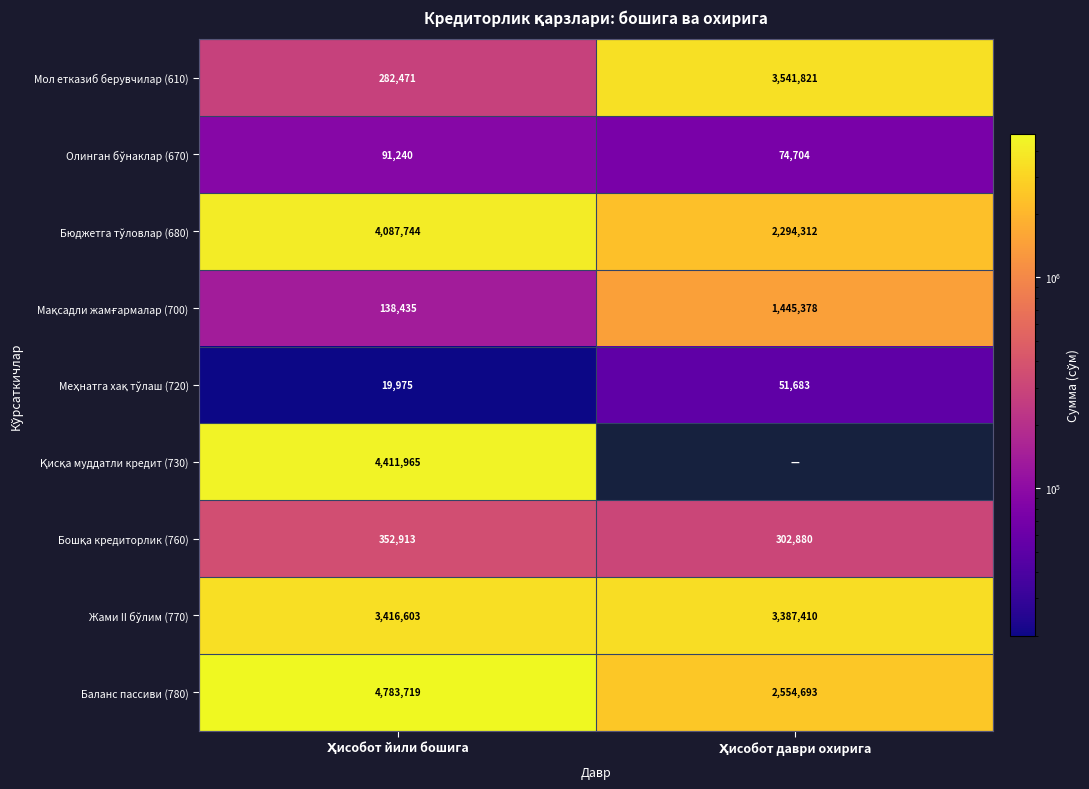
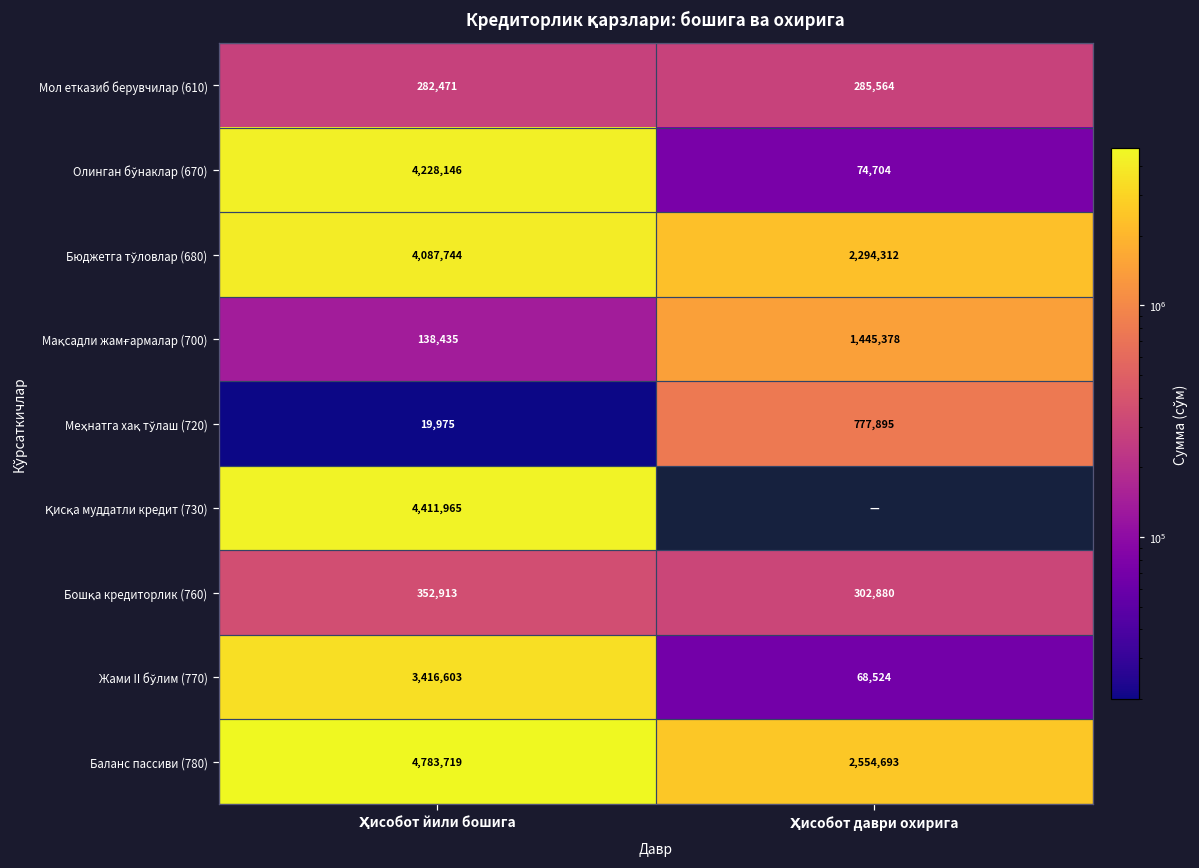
  {
    "Мол етказиб берувчилар (610)": {
      "Ҳисобот йили бошига": "282,471",
-     "Ҳисобот даври охирига": "3,541,821"
+     "Ҳисобот даври охирига": "285,564"
    },
    "Олинган бўнаклар (670)": {
-     "Ҳисобот йили бошига": "91,240",
+     "Ҳисобот йили бошига": "4,228,146",
      "Ҳисобот даври охирига": "74,704"
    },
    "Бюджетга тўловлар (680)": {
      "Ҳисобот йили бошига": "4,087,744",
      "Ҳисобот даври охирига": "2,294,312"
    },
    "Мақсадли жамғармалар (700)": {
      "Ҳисобот йили бошига": "138,435",
      "Ҳисобот даври охирига": "1,445,378"
    },
    "Меҳнатга хақ тўлаш (720)": {
      "Ҳисобот йили бошига": "19,975",
-     "Ҳисобот даври охирига": "51,683"
+     "Ҳисобот даври охирига": "777,895"
    },
    "Қисқа муддатли кредит (730)": {
      "Ҳисобот йили бошига": "4,411,965"
    },
    "Бошқа кредиторлик (760)": {
      "Ҳисобот йили бошига": "352,913",
      "Ҳисобот даври охирига": "302,880"
    },
    "Жами II бўлим (770)": {
      "Ҳисобот йили бошига": "3,416,603",
-     "Ҳисобот даври охирига": "3,387,410"
+     "Ҳисобот даври охирига": "68,524"
    },
    "Баланс пассиви (780)": {
      "Ҳисобот йили бошига": "4,783,719",
      "Ҳисобот даври охирига": "2,554,693"
    }
  }
